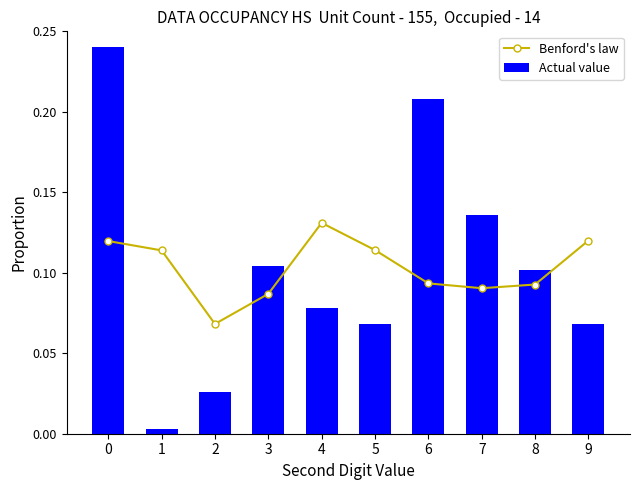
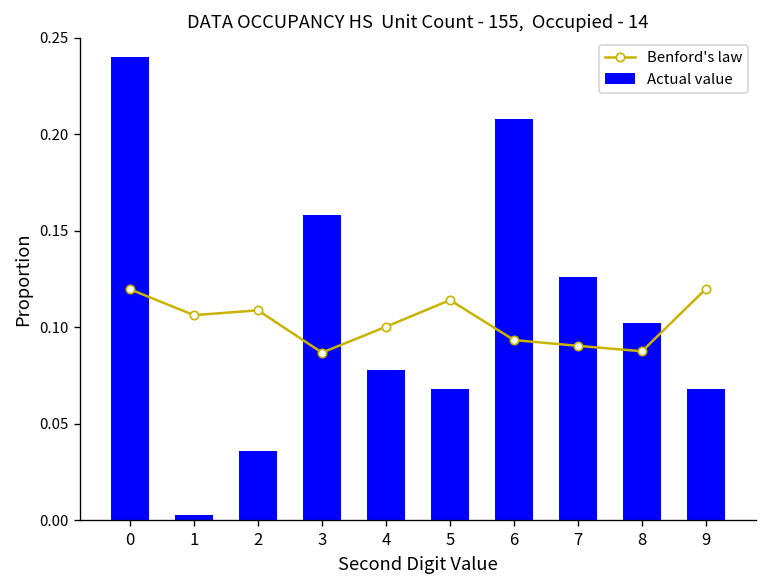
  {
    "Benford's law": {
      "0": 0.120,
-     "1": 0.114,
-     "2": 0.068,
+     "1": 0.106,
+     "2": 0.109,
      "3": 0.087,
-     "4": 0.131,
+     "4": 0.100,
      "5": 0.114,
      "6": 0.093,
      "7": 0.090,
-     "8": 0.093,
+     "8": 0.088,
      "9": 0.120
    },
    "Actual value": {
      "0": 0.240,
      "1": 0.003,
-     "2": 0.026,
-     "3": 0.104,
+     "2": 0.036,
+     "3": 0.158,
      "4": 0.078,
      "5": 0.068,
      "6": 0.208,
-     "7": 0.136,
+     "7": 0.126,
      "8": 0.102,
      "9": 0.068
    }
  }
